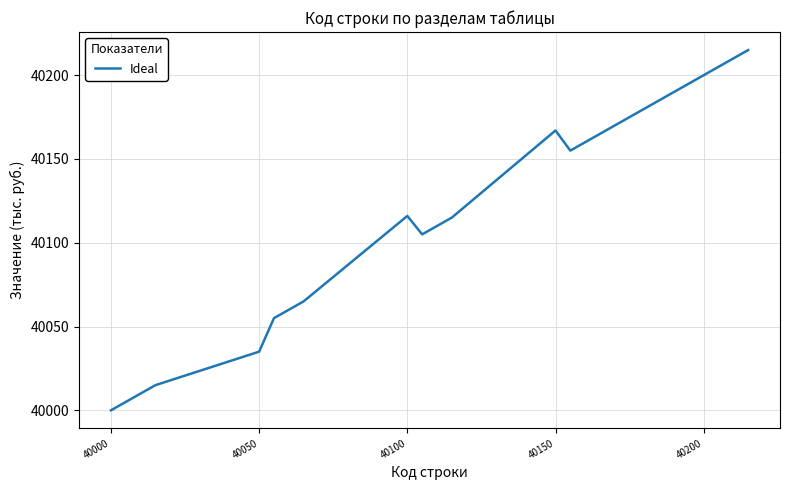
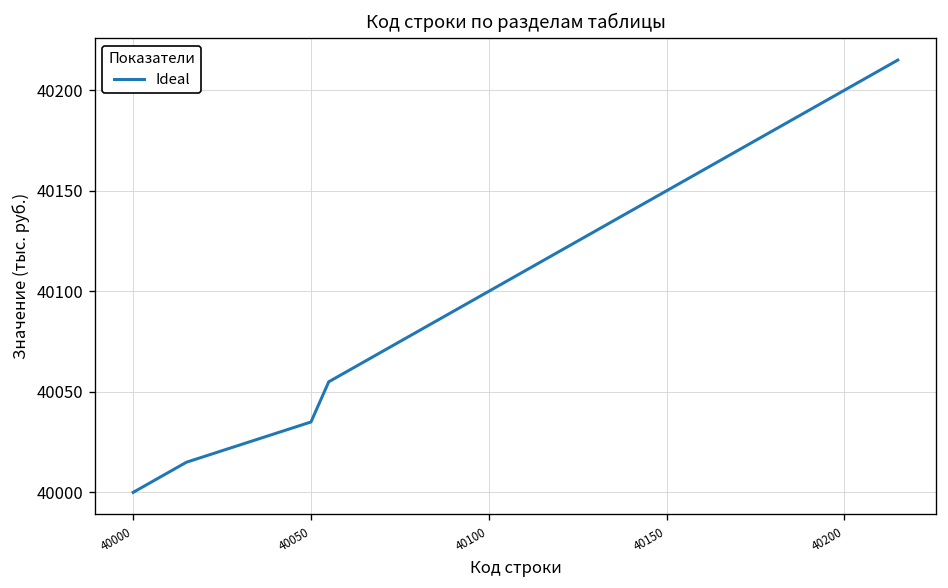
  {
    "40000": 40000,
    "40050": 40035,
-   "40100": 40116,
-   "40150": 40167,
+   "40100": 40100,
+   "40150": 40150,
    "40200": 40200
  }
